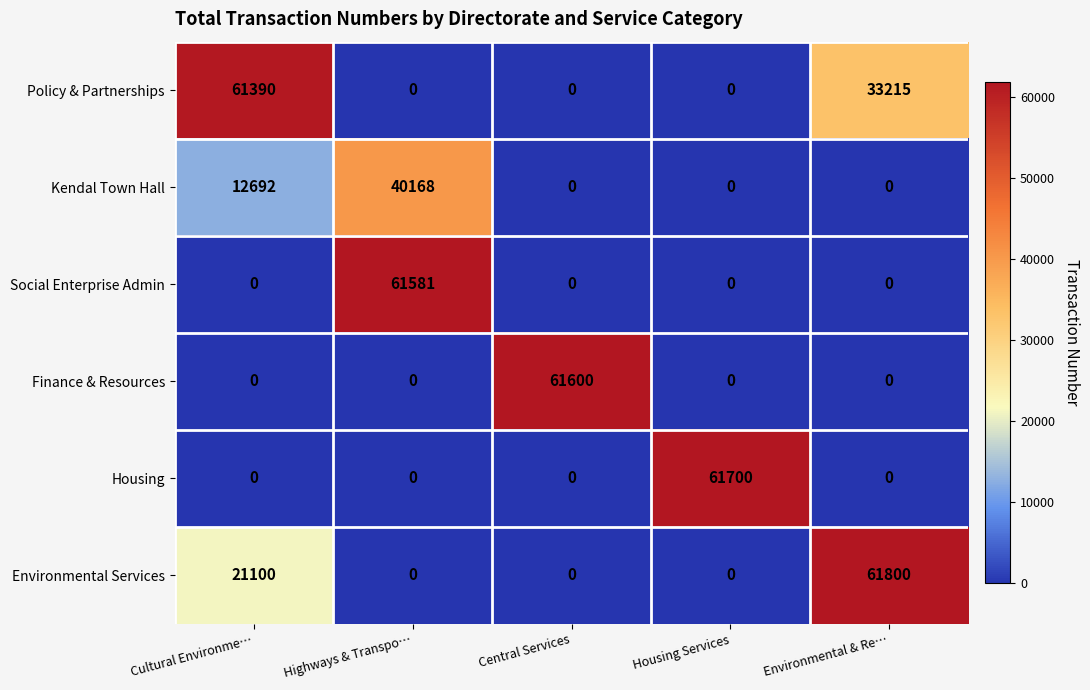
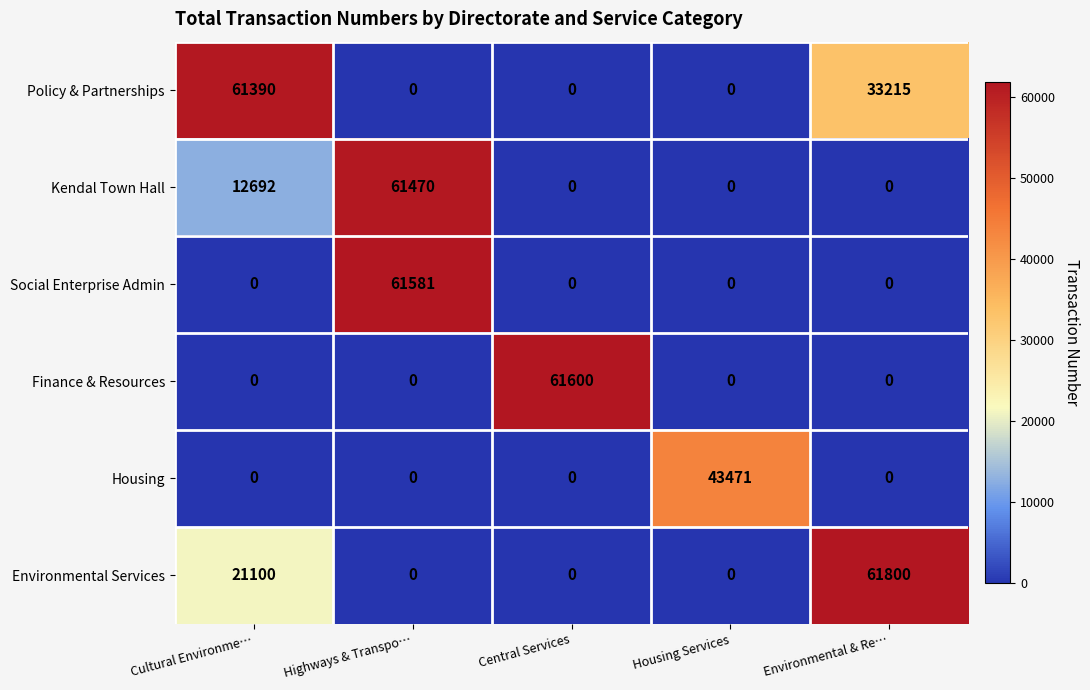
  {
    "Policy & Partnerships": {
      "Cultural Environme…": 61390,
      "Highways & Transpo…": 0,
      "Central Services": 0,
      "Housing Services": 0,
      "Environmental & Re…": 33215
    },
    "Kendal Town Hall": {
      "Cultural Environme…": 12692,
-     "Highways & Transpo…": 40168,
+     "Highways & Transpo…": 61470,
      "Central Services": 0,
      "Housing Services": 0,
      "Environmental & Re…": 0
    },
    "Social Enterprise Admin": {
      "Cultural Environme…": 0,
      "Highways & Transpo…": 61581,
      "Central Services": 0,
      "Housing Services": 0,
      "Environmental & Re…": 0
    },
    "Finance & Resources": {
      "Cultural Environme…": 0,
      "Highways & Transpo…": 0,
      "Central Services": 61600,
      "Housing Services": 0,
      "Environmental & Re…": 0
    },
    "Housing": {
      "Cultural Environme…": 0,
      "Highways & Transpo…": 0,
      "Central Services": 0,
-     "Housing Services": 61700,
+     "Housing Services": 43471,
      "Environmental & Re…": 0
    },
    "Environmental Services": {
      "Cultural Environme…": 21100,
      "Highways & Transpo…": 0,
      "Central Services": 0,
      "Housing Services": 0,
      "Environmental & Re…": 61800
    }
  }
